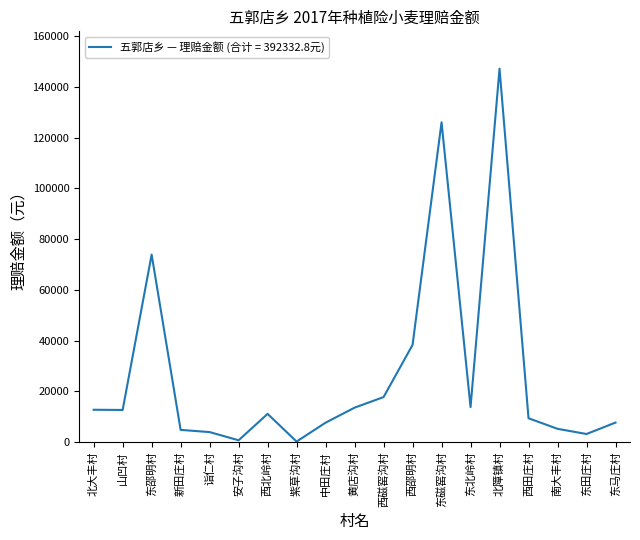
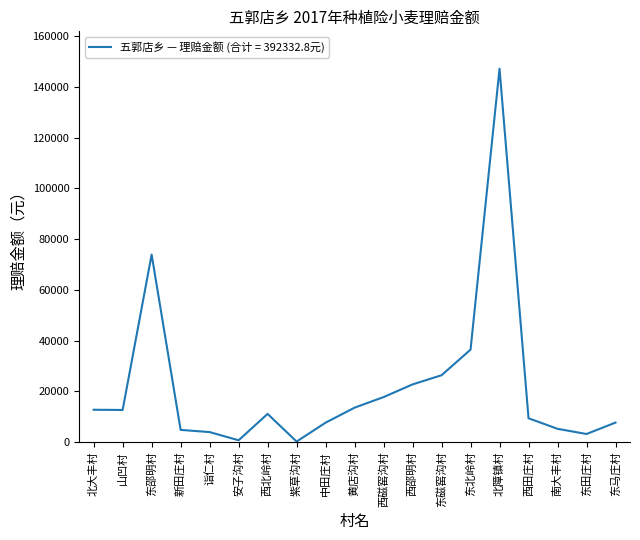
  {
    "北大丰村": 13000,
    "山凹村": 13000,
    "东邵明村": 74000,
    "新田庄村": 5000,
    "诣仁村": 4000,
    "安子沟村": 1000,
    "西北岭村": 11000,
    "紫草沟村": 0,
    "中田庄村": 8000,
    "黄店沟村": 14000,
    "西磁窑沟村": 18000,
-   "西邵明村": 38000,
-   "东磁窑沟村": 126000,
-   "东北岭村": 14000,
+   "西邵明村": 23000,
+   "东磁窑沟村": 26000,
+   "东北岭村": 36000,
    "北障镇村": 147000,
    "西田庄村": 9000,
    "南大丰村": 5000,
    "东田庄村": 3000,
    "东马庄村": 8000
  }
